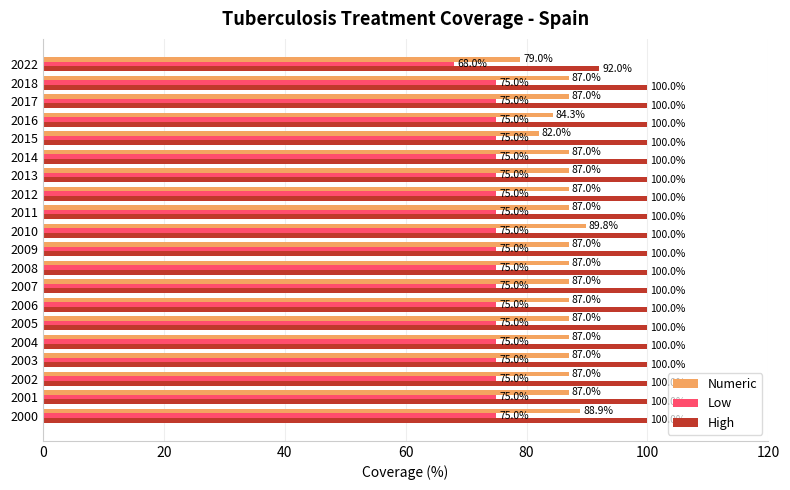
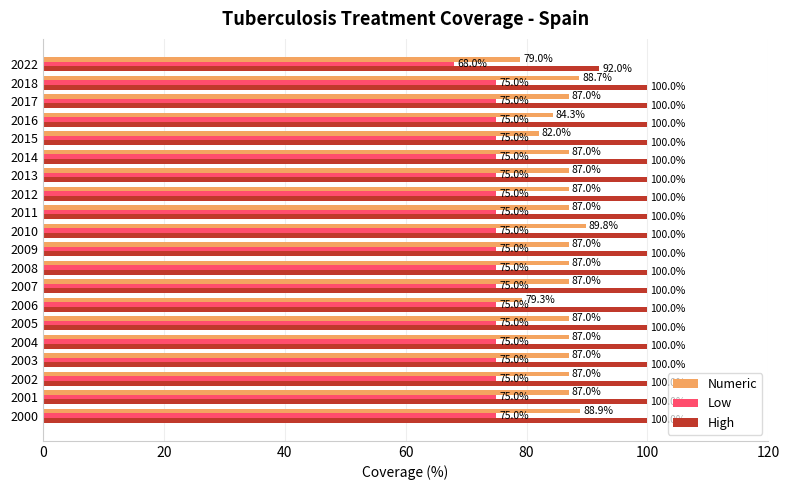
  {
    "Numeric": {
      "2022": "79.0%",
-     "2018": "87.0%",
+     "2018": "88.7%",
      "2017": "87.0%",
      "2016": "84.3%",
      "2015": "82.0%",
      "2014": "87.0%",
      "2013": "87.0%",
      "2012": "87.0%",
      "2011": "87.0%",
      "2010": "89.8%",
      "2009": "87.0%",
      "2008": "87.0%",
      "2007": "87.0%",
-     "2006": "87.0%",
+     "2006": "79.3%",
      "2005": "87.0%",
      "2004": "87.0%",
      "2003": "87.0%",
      "2002": "87.0%",
      "2001": "87.0%",
      "2000": "88.9%"
    },
    "Low": {
      "2022": "68.0%",
      "2018": "75.0%",
      "2017": "75.0%",
      "2016": "75.0%",
      "2015": "75.0%",
      "2014": "75.0%",
      "2013": "75.0%",
      "2012": "75.0%",
      "2011": "75.0%",
      "2010": "75.0%",
      "2009": "75.0%",
      "2008": "75.0%",
      "2007": "75.0%",
      "2006": "75.0%",
      "2005": "75.0%",
      "2004": "75.0%",
      "2003": "75.0%",
      "2002": "75.0%",
      "2001": "75.0%",
      "2000": "75.0%"
    },
    "High": {
      "2022": "92.0%",
      "2018": "100.0%",
      "2017": "100.0%",
      "2016": "100.0%",
      "2015": "100.0%",
      "2014": "100.0%",
      "2013": "100.0%",
      "2012": "100.0%",
      "2011": "100.0%",
      "2010": "100.0%",
      "2009": "100.0%",
      "2008": "100.0%",
      "2007": "100.0%",
      "2006": "100.0%",
      "2005": "100.0%",
      "2004": "100.0%",
      "2003": "100.0%"
    }
  }
